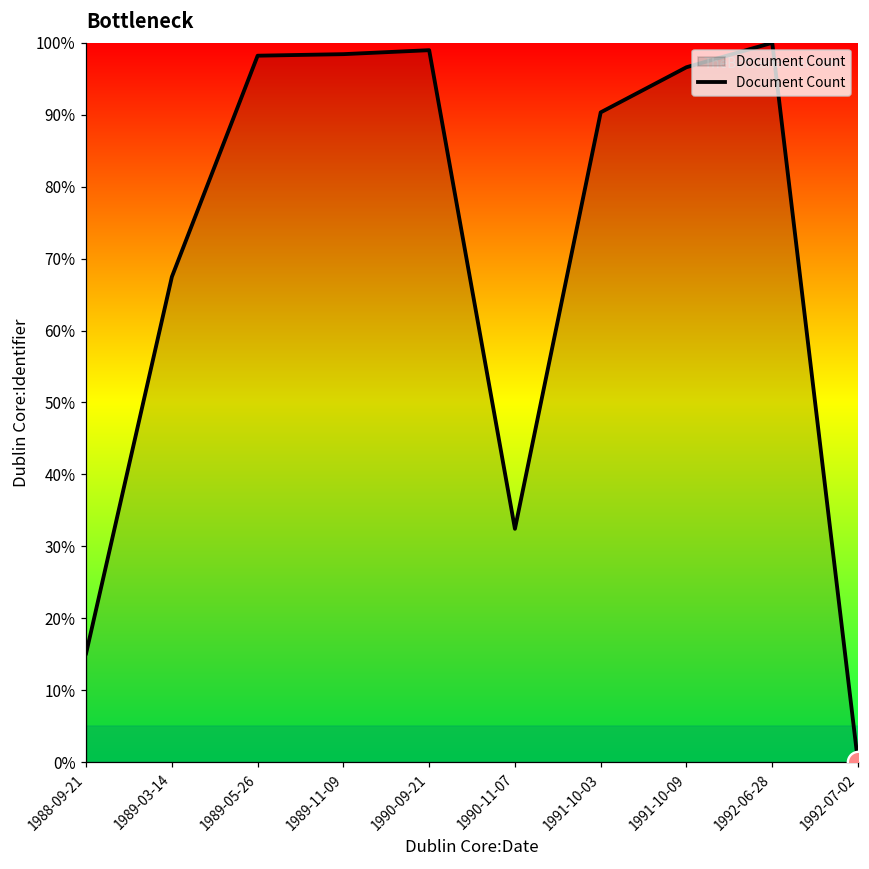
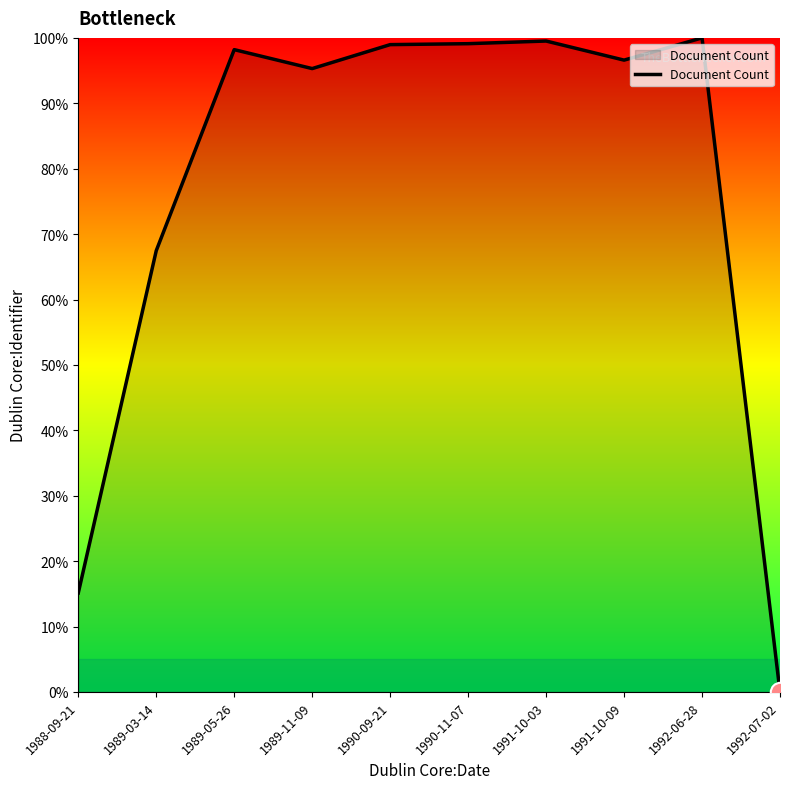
  {
    "Document Count": {
      "1988-09-21": "15%",
      "1989-03-14": "67%",
      "1989-05-26": "98%",
-     "1989-11-09": "98%",
+     "1989-11-09": "95%",
      "1990-09-21": "99%",
-     "1990-11-07": "32%",
-     "1991-10-03": "90%",
+     "1990-11-07": "99%",
+     "1991-10-03": "100%",
      "1991-10-09": "97%",
      "1992-06-28": "100%"
    }
  }
